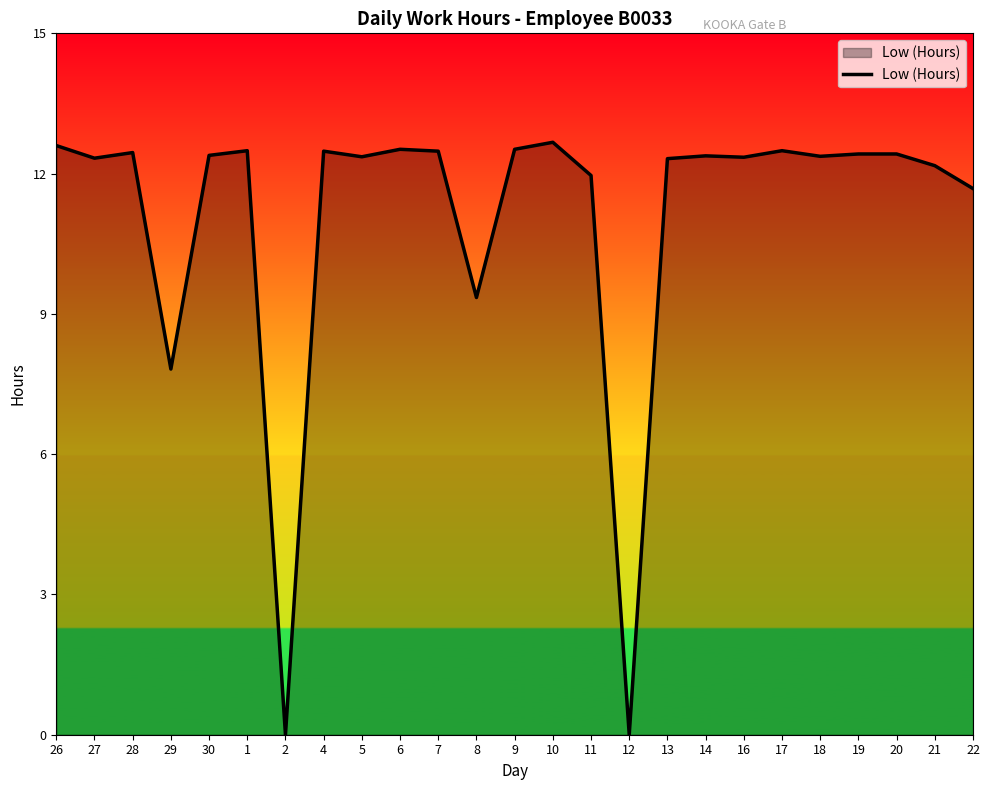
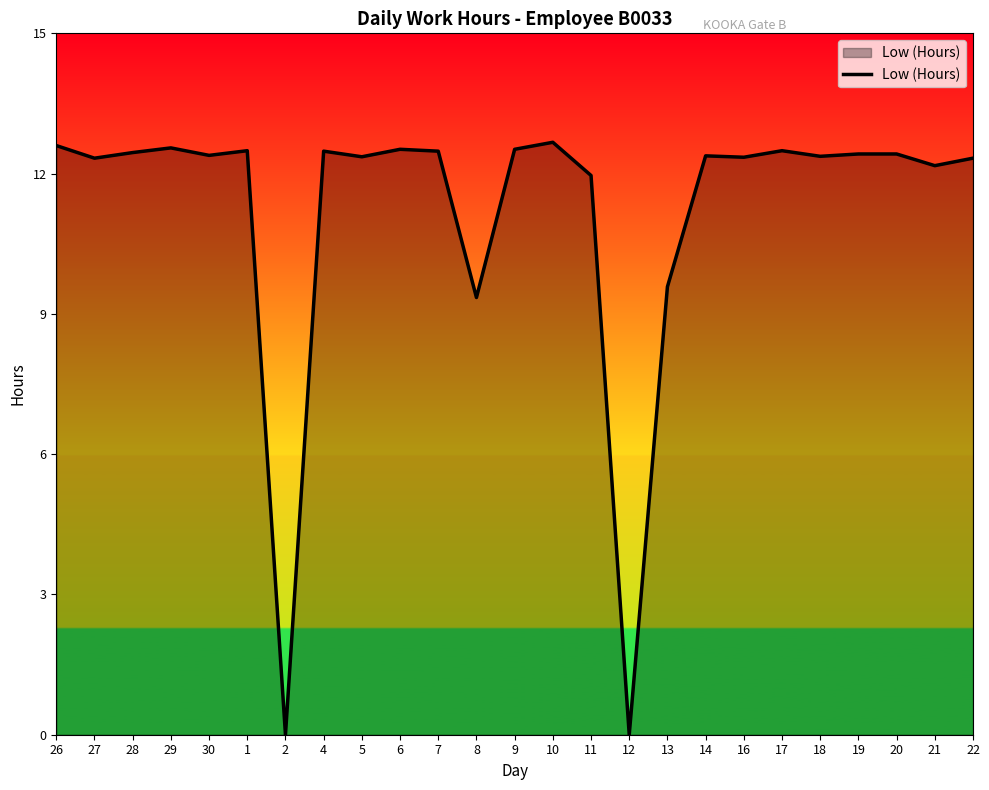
  {
    "26": 12.6,
    "27": 12.3,
    "28": 12.5,
-   "29": 7.8,
+   "29": 12.6,
    "30": 12.4,
    "1": 12.5,
    "2": 0.0,
    "4": 12.5,
    "5": 12.4,
    "6": 12.5,
    "7": 12.5,
    "8": 9.4,
    "9": 12.5,
    "10": 12.7,
    "11": 12.0,
    "12": 0.0,
-   "13": 12.3,
+   "13": 9.6,
    "14": 12.4,
    "16": 12.4,
    "17": 12.5,
    "18": 12.4,
    "19": 12.4,
    "20": 12.4,
    "21": 12.2,
-   "22": 11.7
+   "22": 12.3
  }
